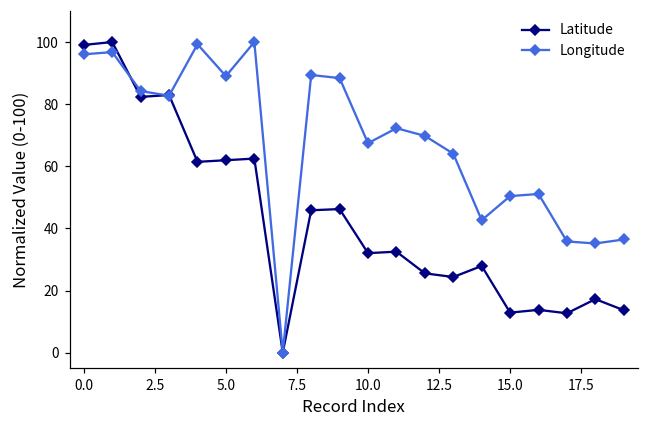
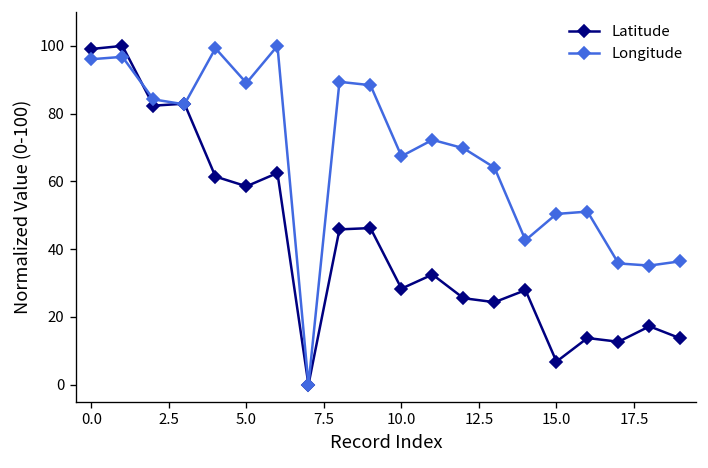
  {
    "Latitude": {
      "0.0": 99,
-     "5.0": 62,
-     "10.0": 32,
-     "15.0": 13
+     "5.0": 59,
+     "10.0": 28,
+     "15.0": 7
    },
    "Longitude": {
      "0.0": 96,
      "5.0": 89,
      "10.0": 67,
      "15.0": 50
    }
  }
